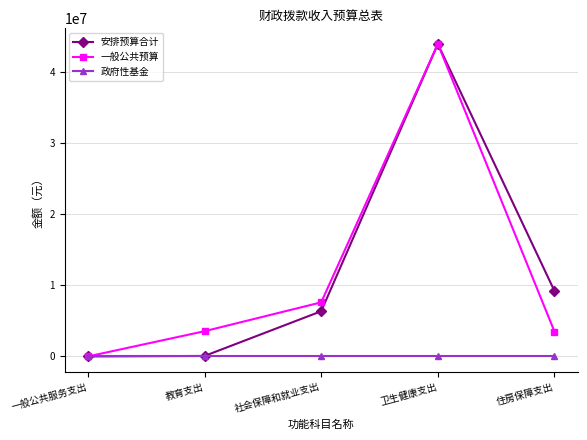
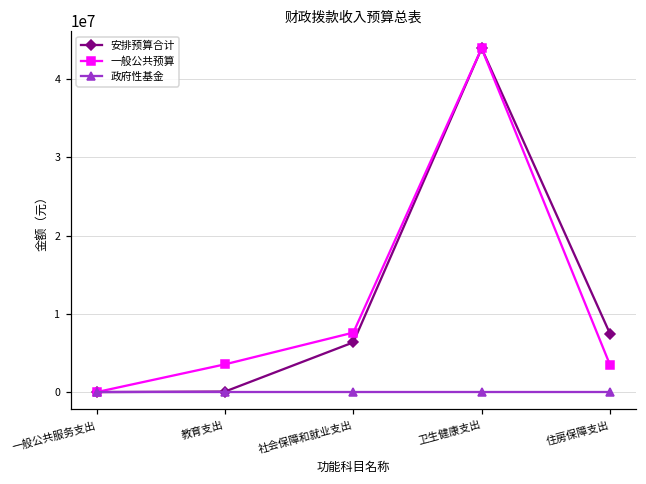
  {
    "安排预算合计": {
      "社会保障和就业支出": 6000000,
-     "住房保障支出": 9000000
+     "住房保障支出": 7000000
    },
    "一般公共预算": {
      "教育支出": 4000000,
      "社会保障和就业支出": 8000000,
      "住房保障支出": 3000000
    },
    "政府性基金": {
      "社会保障和就业支出": 0,
      "卫生健康支出": 0,
      "住房保障支出": 0
    }
  }
